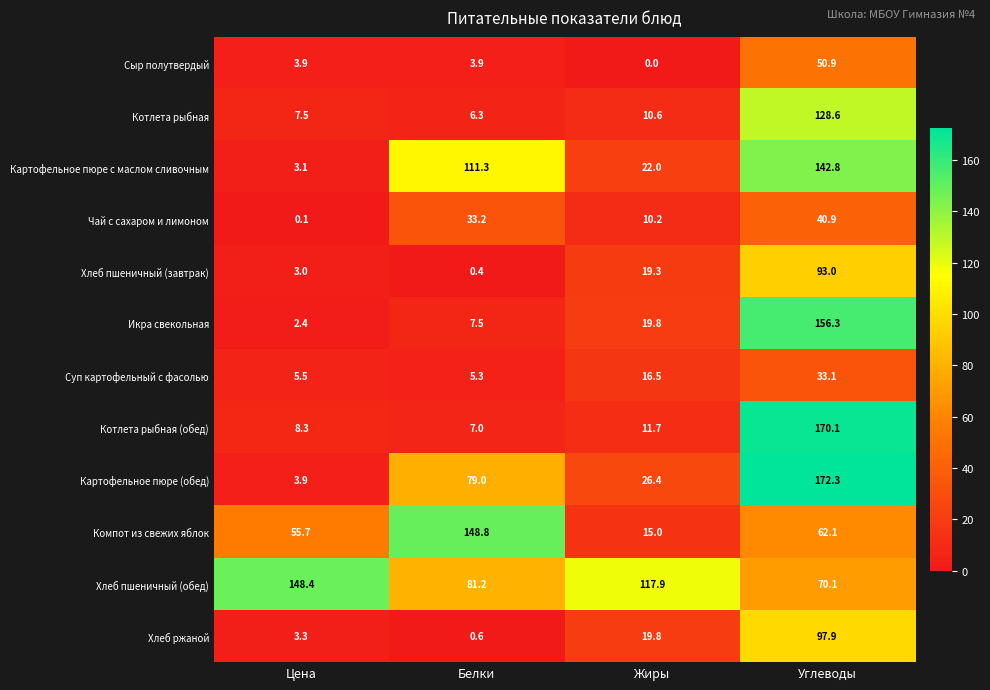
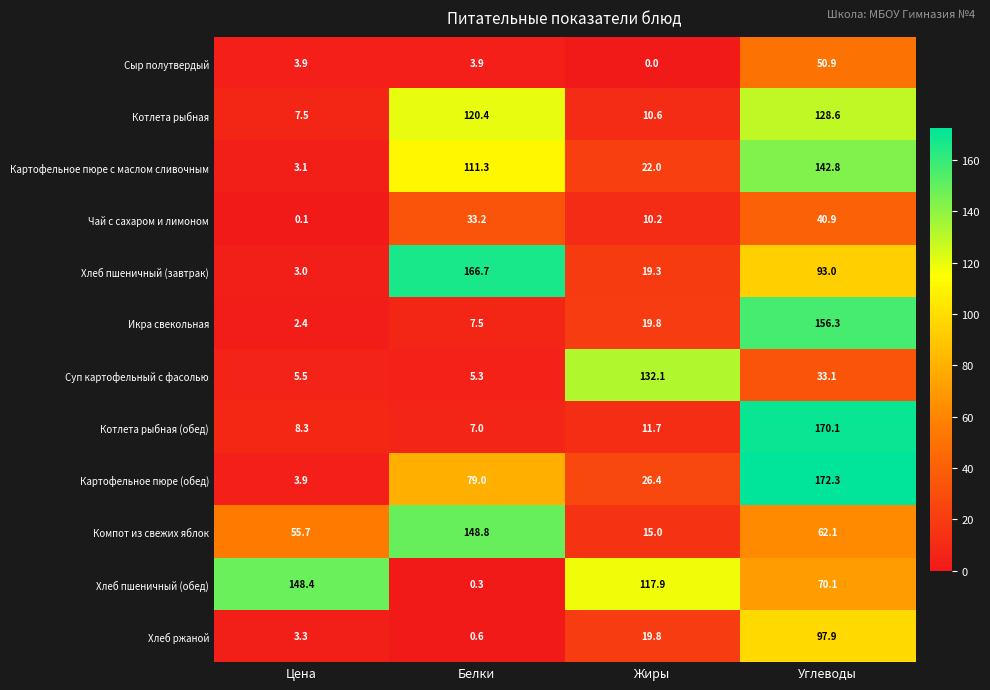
  {
    "Сыр полутвердый": {
      "Цена": 3.9,
      "Белки": 3.9,
      "Жиры": 0.0,
      "Углеводы": 50.9
    },
    "Котлета рыбная": {
      "Цена": 7.5,
-     "Белки": 6.3,
+     "Белки": 120.4,
      "Жиры": 10.6,
      "Углеводы": 128.6
    },
    "Картофельное пюре с маслом сливочным": {
      "Цена": 3.1,
      "Белки": 111.3,
      "Жиры": 22.0,
      "Углеводы": 142.8
    },
    "Чай с сахаром и лимоном": {
      "Цена": 0.1,
      "Белки": 33.2,
      "Жиры": 10.2,
      "Углеводы": 40.9
    },
    "Хлеб пшеничный (завтрак)": {
      "Цена": 3.0,
-     "Белки": 0.4,
+     "Белки": 166.7,
      "Жиры": 19.3,
      "Углеводы": 93.0
    },
    "Икра свекольная": {
      "Цена": 2.4,
      "Белки": 7.5,
      "Жиры": 19.8,
      "Углеводы": 156.3
    },
    "Суп картофельный с фасолью": {
      "Цена": 5.5,
      "Белки": 5.3,
-     "Жиры": 16.5,
+     "Жиры": 132.1,
      "Углеводы": 33.1
    },
    "Котлета рыбная (обед)": {
      "Цена": 8.3,
      "Белки": 7.0,
      "Жиры": 11.7,
      "Углеводы": 170.1
    },
    "Картофельное пюре (обед)": {
      "Цена": 3.9,
      "Белки": 79.0,
      "Жиры": 26.4,
      "Углеводы": 172.3
    },
    "Компот из свежих яблок": {
      "Цена": 55.7,
      "Белки": 148.8,
      "Жиры": 15.0,
      "Углеводы": 62.1
    },
    "Хлеб пшеничный (обед)": {
      "Цена": 148.4,
-     "Белки": 81.2,
+     "Белки": 0.3,
      "Жиры": 117.9,
      "Углеводы": 70.1
    },
    "Хлеб ржаной": {
      "Цена": 3.3,
      "Белки": 0.6,
      "Жиры": 19.8,
      "Углеводы": 97.9
    }
  }
